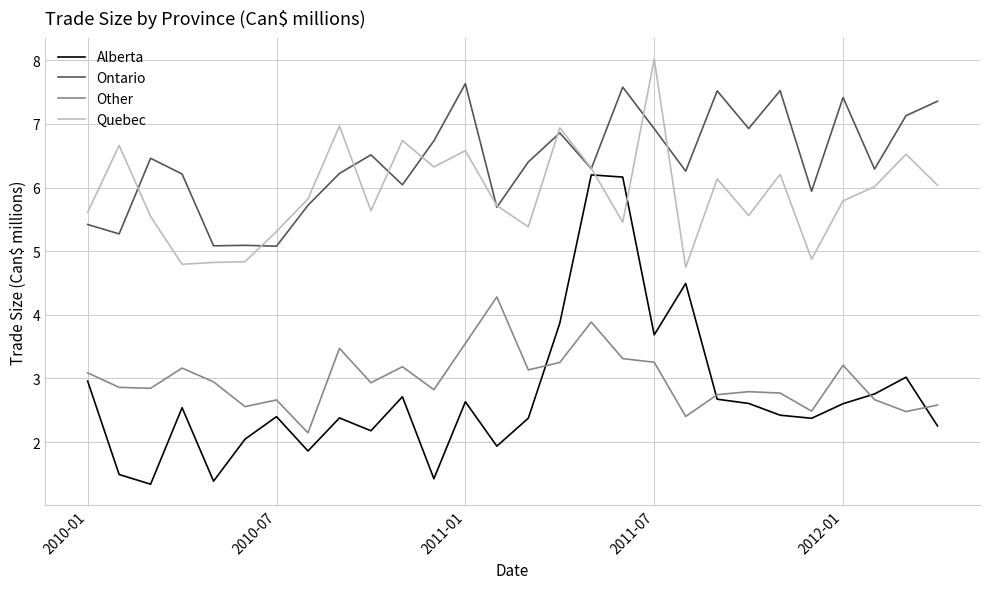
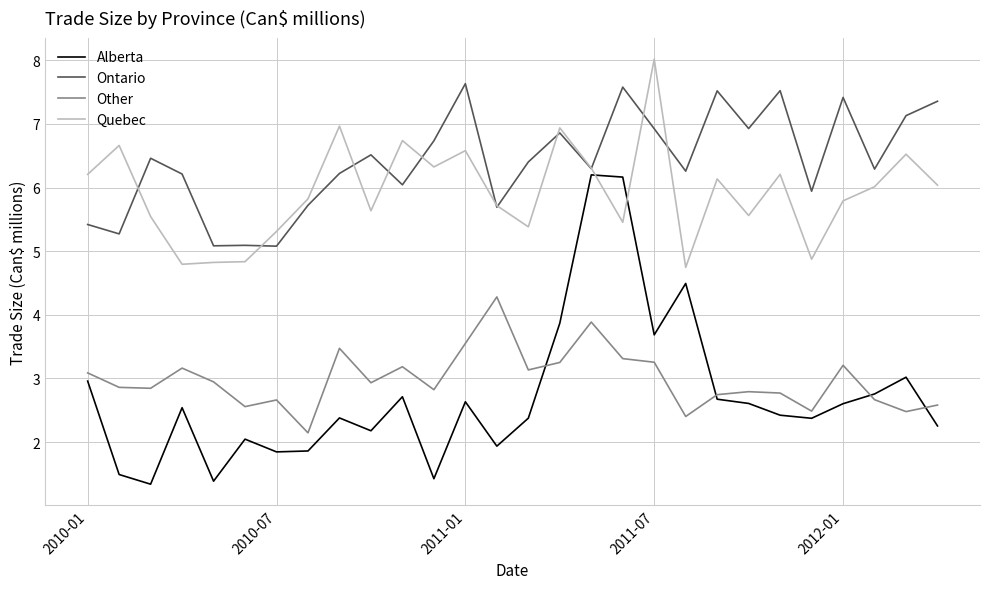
  {
    "Alberta": {
      "2010-01": 3.0,
-     "2010-07": 2.4,
+     "2010-07": 1.8,
      "2011-01": 2.6,
      "2011-07": 3.7,
      "2012-01": 2.6
    },
    "Ontario": {
      "2010-01": 5.4,
      "2010-07": 5.1,
      "2011-01": 7.6,
      "2011-07": 6.9,
      "2012-01": 7.4
    },
    "Other": {
      "2010-01": 3.1,
      "2010-07": 2.7,
      "2011-01": 3.6,
      "2011-07": 3.3,
      "2012-01": 3.2
    },
    "Quebec": {
-     "2010-01": 5.6,
+     "2010-01": 6.2,
      "2010-07": 5.3,
      "2011-01": 6.6,
      "2011-07": 8.0,
      "2012-01": 5.8
    }
  }
